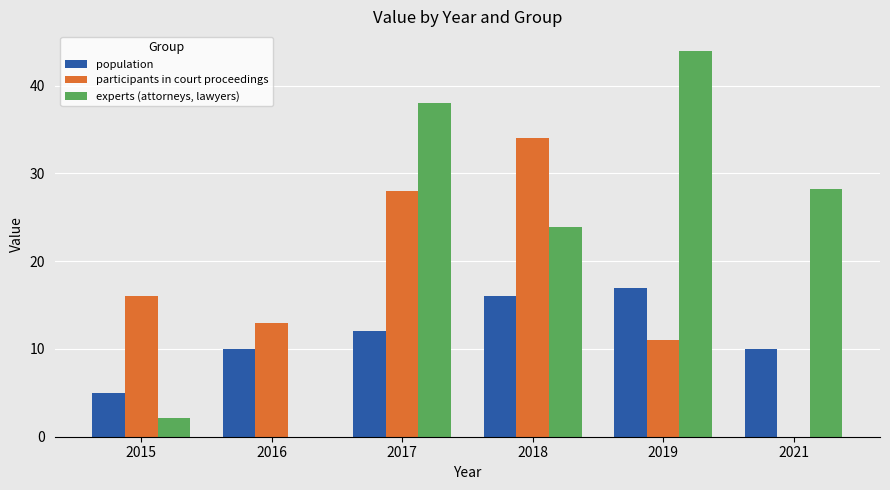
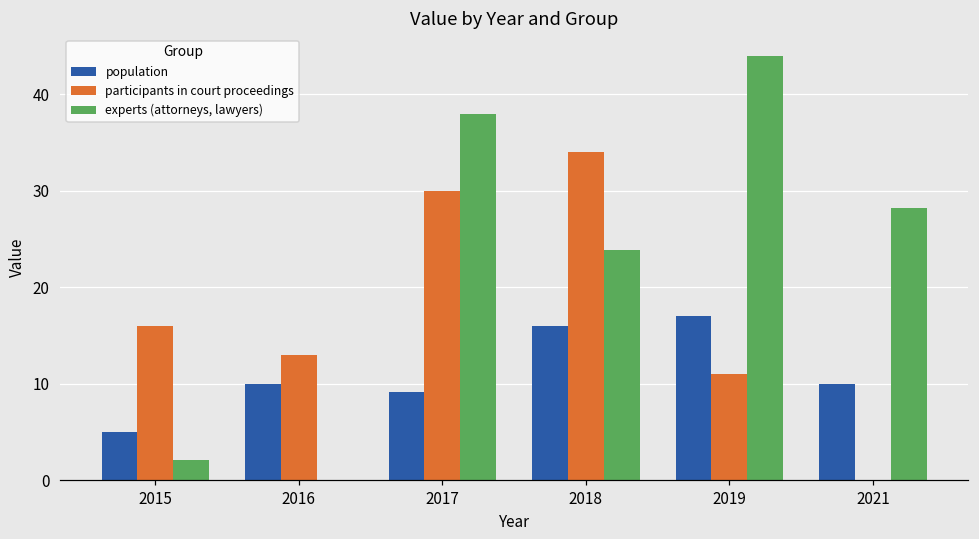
  {
    "population": {
      "2015": 5,
      "2016": 10,
-     "2017": 12,
+     "2017": 9,
      "2018": 16,
      "2019": 17,
      "2021": 10
    },
    "participants in court proceedings": {
      "2015": 16,
      "2016": 13,
-     "2017": 28,
+     "2017": 30,
      "2018": 34,
      "2019": 11,
      "2021": 0
    },
    "experts (attorneys, lawyers)": {
      "2015": 2,
      "2016": 0,
      "2017": 38,
      "2018": 24,
      "2019": 44,
      "2021": 28
    }
  }
